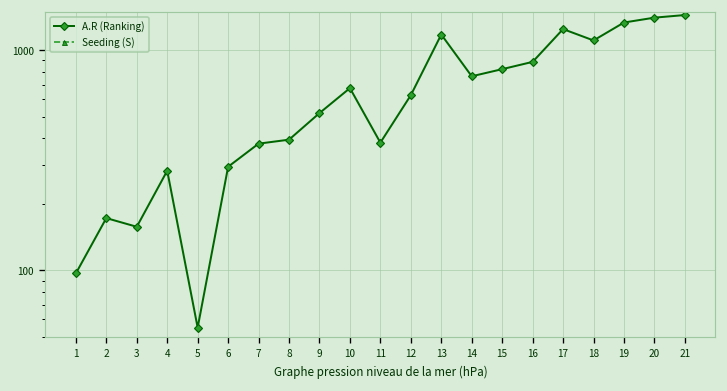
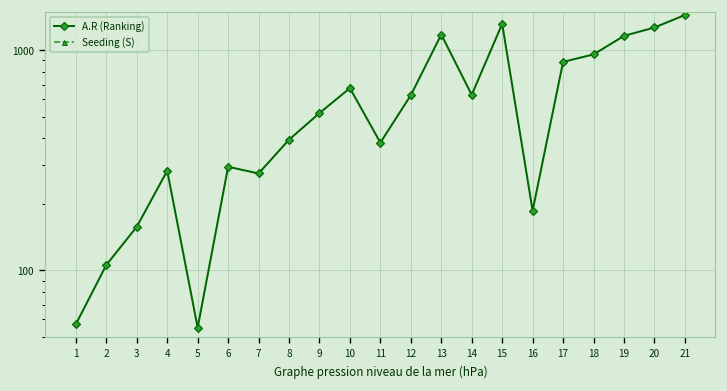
  {
    "A.R (Ranking)": {
-     "1": 100,
-     "2": 170,
+     "1": 57,
+     "2": 110,
      "3": 160,
      "4": 280,
      "5": 55,
      "6": 300,
-     "7": 380,
+     "7": 280,
      "8": 390,
      "9": 520,
      "10": 670,
      "11": 380,
      "12": 630,
      "13": 1200,
-     "14": 760,
-     "15": 800,
-     "16": 900,
-     "17": 1300,
-     "18": 1100,
-     "19": 1300,
-     "20": 1400,
+     "14": 630,
+     "15": 1300,
+     "16": 190,
+     "17": 900,
+     "18": 1000,
+     "19": 1200,
+     "20": 1300,
      "21": 1400
    }
  }
